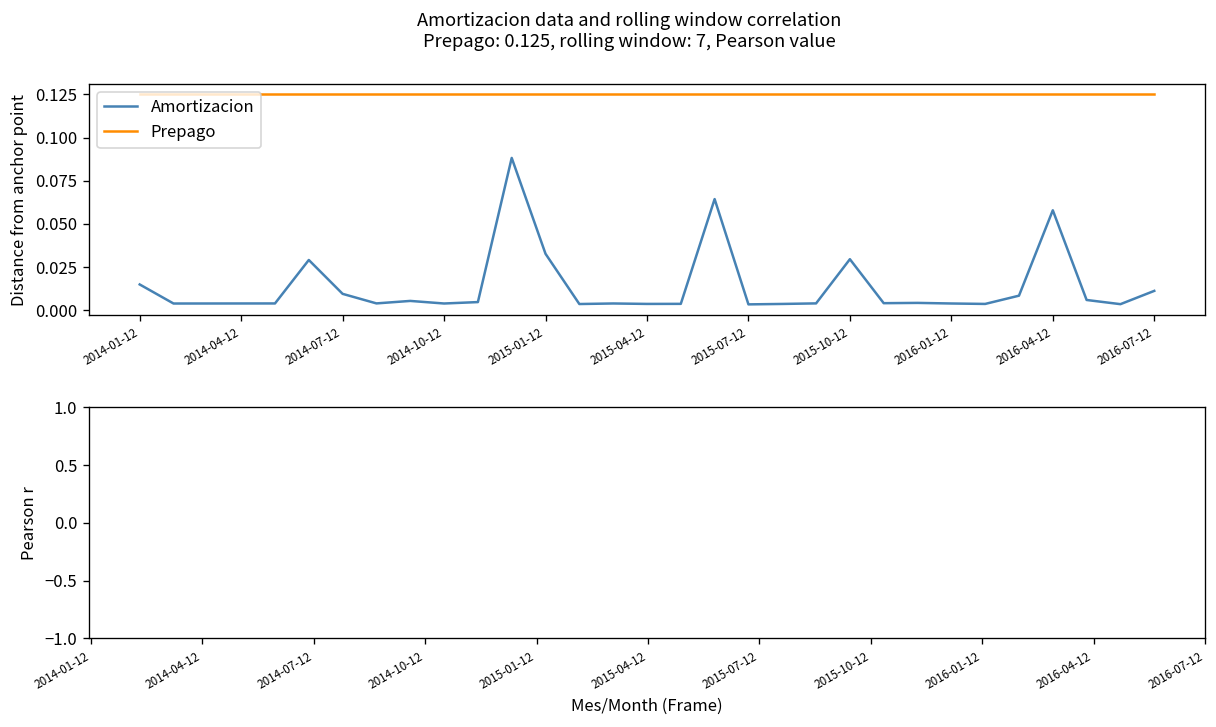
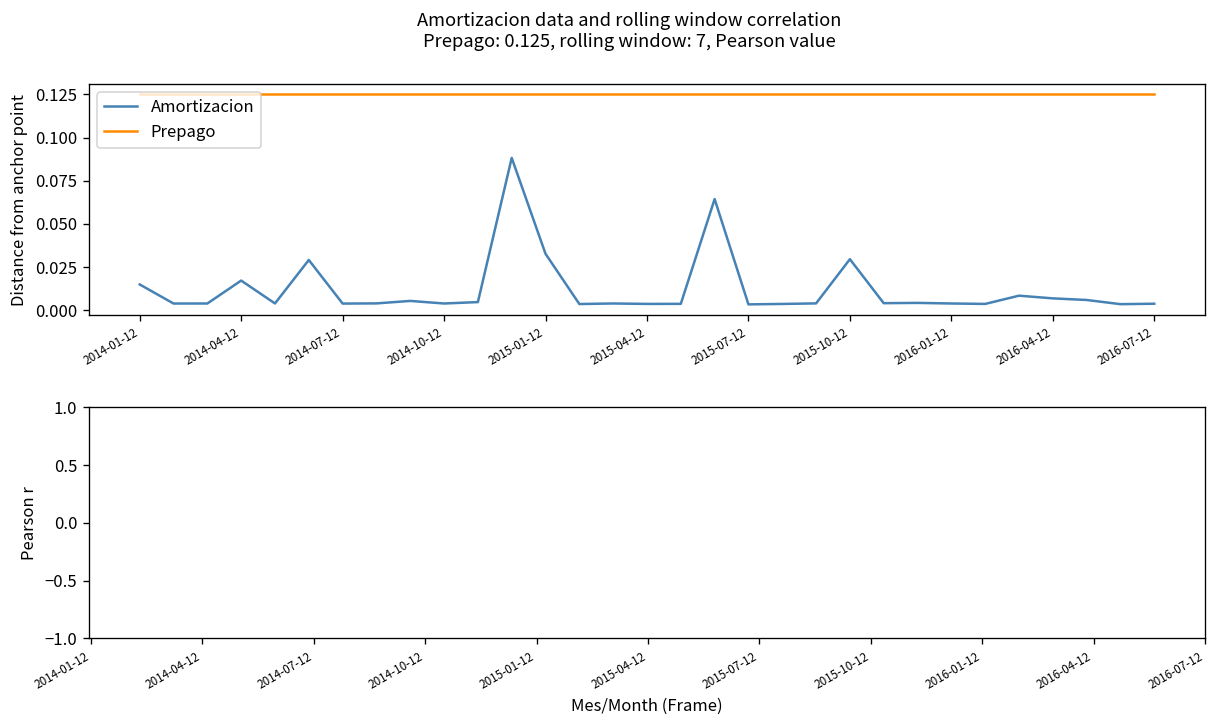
  {
    "Amortizacion": {
      "2014-01-12": 0.015,
-     "2014-04-12": 0.004,
-     "2014-07-12": 0.009,
+     "2014-04-12": 0.017,
+     "2014-07-12": 0.004,
      "2014-10-12": 0.004,
      "2015-01-12": 0.033,
      "2015-04-12": 0.004,
      "2015-07-12": 0.003,
      "2015-10-12": 0.030,
      "2016-01-12": 0.004,
-     "2016-04-12": 0.058,
-     "2016-07-12": 0.011
+     "2016-04-12": 0.007,
+     "2016-07-12": 0.004
    },
    "Prepago": {
      "2014-07-12": 0.125,
      "2014-10-12": 0.125,
      "2015-01-12": 0.125,
      "2015-04-12": 0.125,
      "2015-07-12": 0.125,
      "2015-10-12": 0.125,
      "2016-01-12": 0.125,
      "2016-04-12": 0.125,
      "2016-07-12": 0.125
    }
  }
